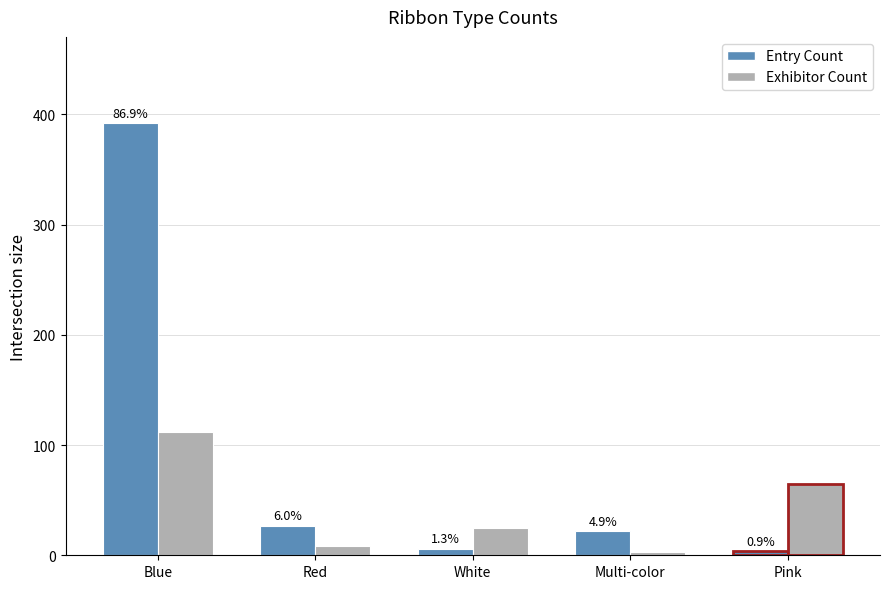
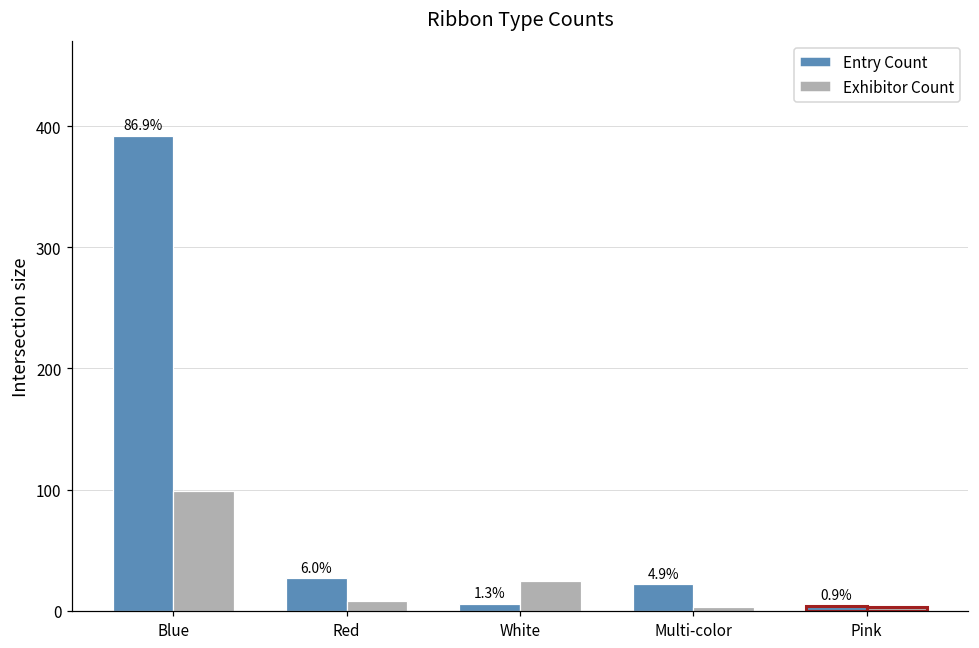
  {
    "Exhibitor Count": {
-     "Blue": 112,
+     "Blue": 99,
      "Red": 8,
      "White": 25,
      "Multi-color": 3,
-     "Pink": 65
+     "Pink": 3
    }
  }
